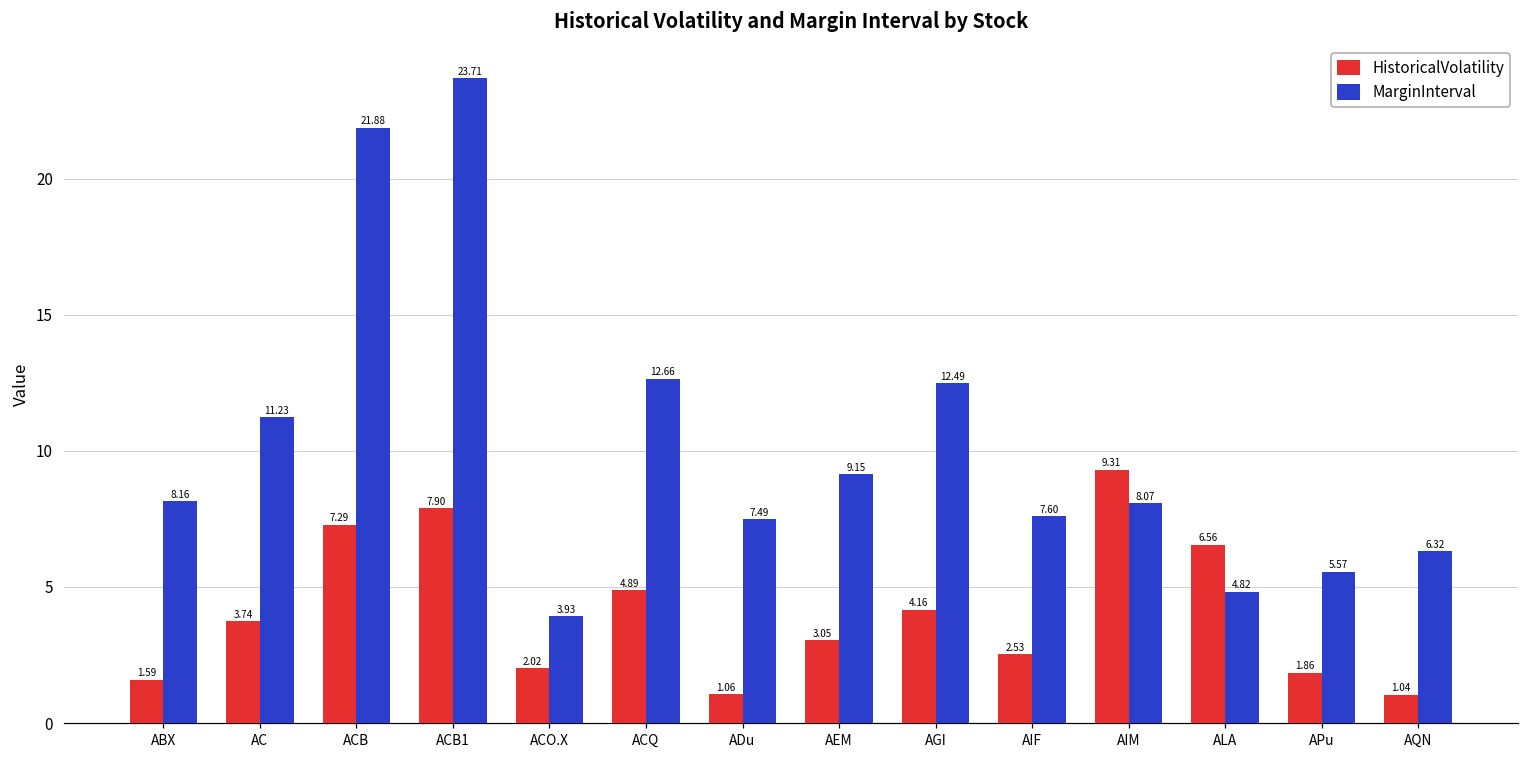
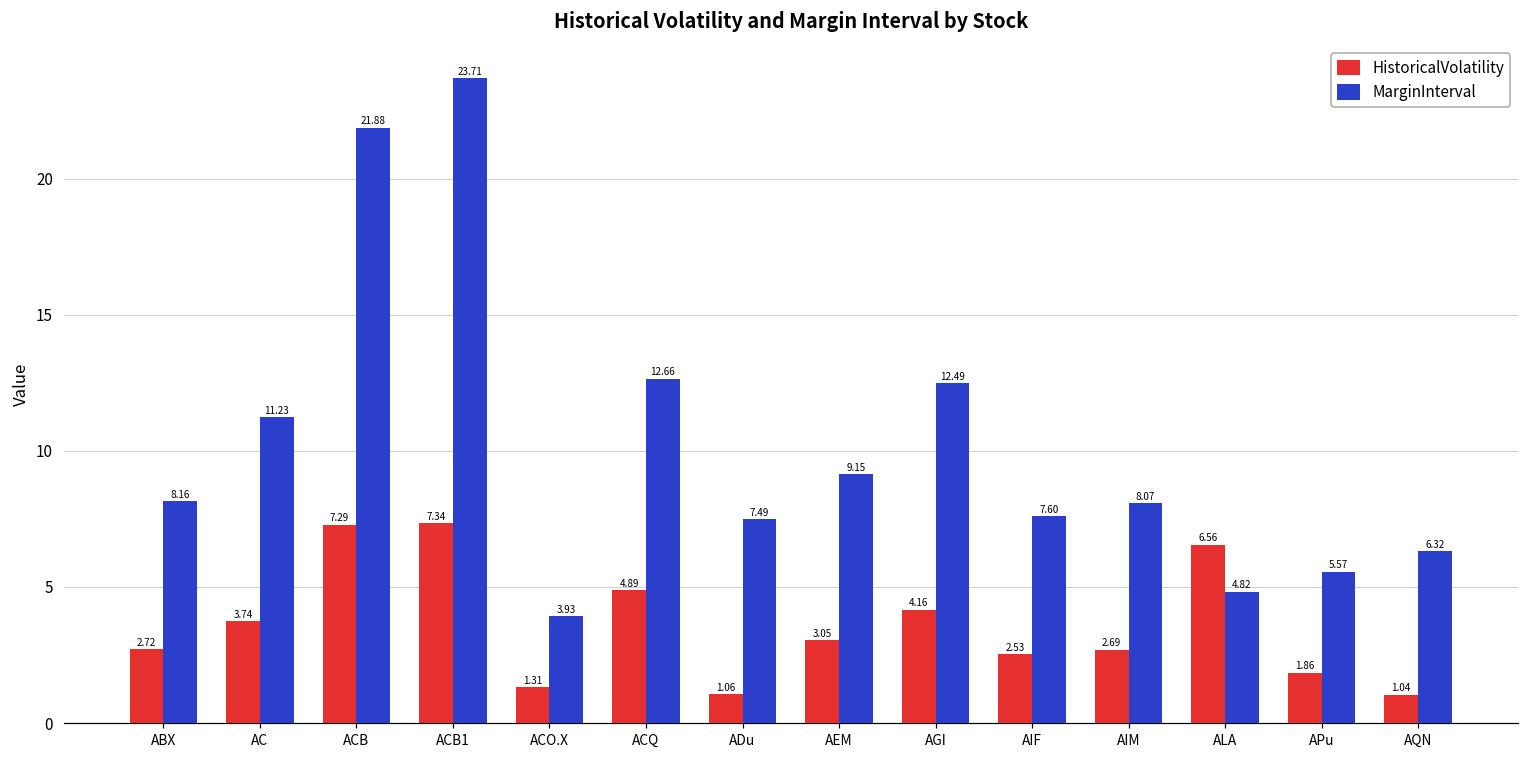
  {
    "HistoricalVolatility": {
-     "ABX": 1.59,
+     "ABX": 2.72,
      "AC": 3.74,
      "ACB": 7.29,
-     "ACB1": 7.90,
-     "ACO.X": 2.02,
+     "ACB1": 7.34,
+     "ACO.X": 1.31,
      "ACQ": 4.89,
      "ADu": 1.06,
      "AEM": 3.05,
      "AGI": 4.16,
      "AIF": 2.53,
-     "AIM": 9.31,
+     "AIM": 2.69,
      "ALA": 6.56,
      "APu": 1.86,
      "AQN": 1.04
    },
    "MarginInterval": {
      "ABX": 8.16,
      "AC": 11.23,
      "ACB": 21.88,
      "ACB1": 23.71,
      "ACO.X": 3.93,
      "ACQ": 12.66,
      "ADu": 7.49,
      "AEM": 9.15,
      "AGI": 12.49,
      "AIF": 7.60,
      "AIM": 8.07,
      "ALA": 4.82,
      "APu": 5.57,
      "AQN": 6.32
    }
  }
